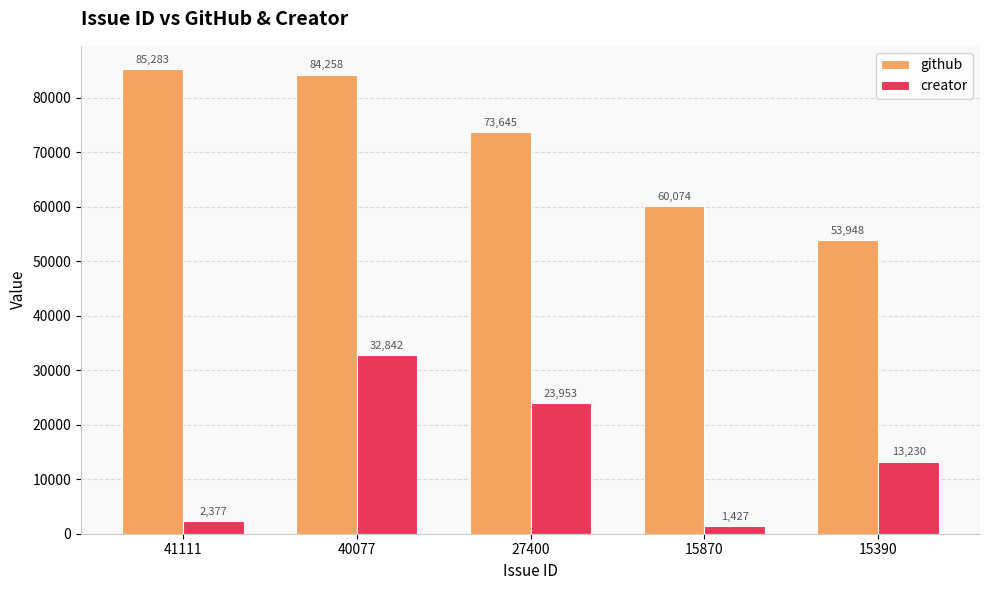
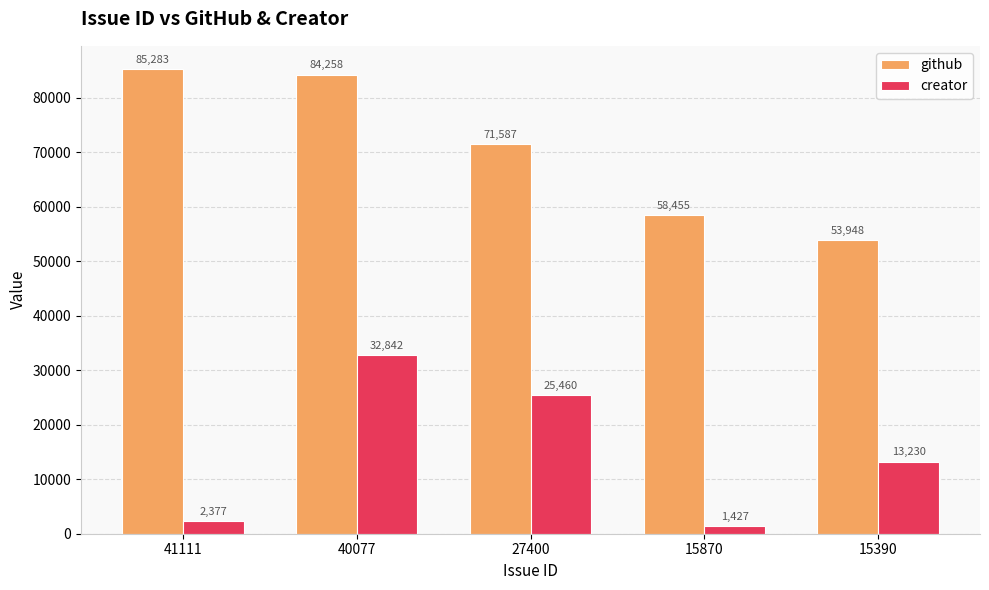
  {
    "github": {
      "41111": "85,283",
      "40077": "84,258",
-     "27400": "73,645",
-     "15870": "60,074",
+     "27400": "71,587",
+     "15870": "58,455",
      "15390": "53,948"
    },
    "creator": {
      "41111": "2,377",
      "40077": "32,842",
-     "27400": "23,953",
+     "27400": "25,460",
      "15870": "1,427",
      "15390": "13,230"
    }
  }
